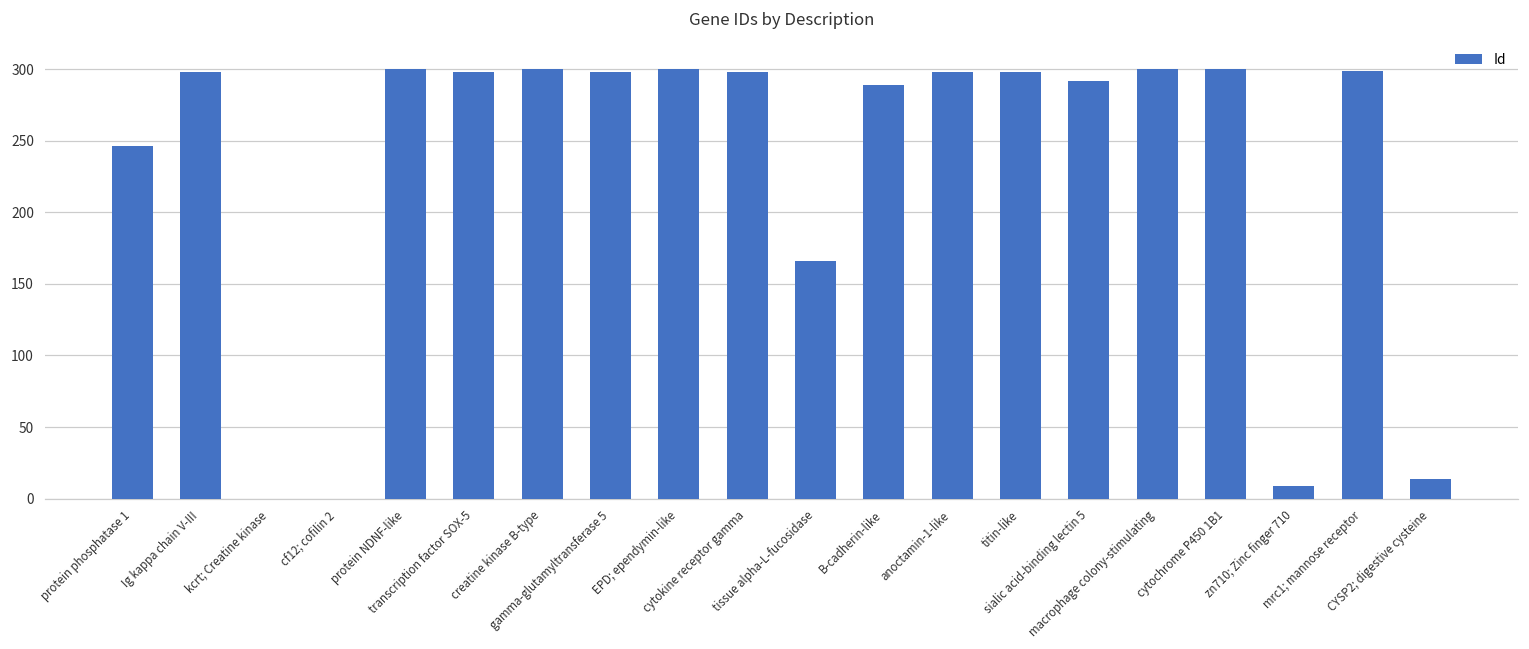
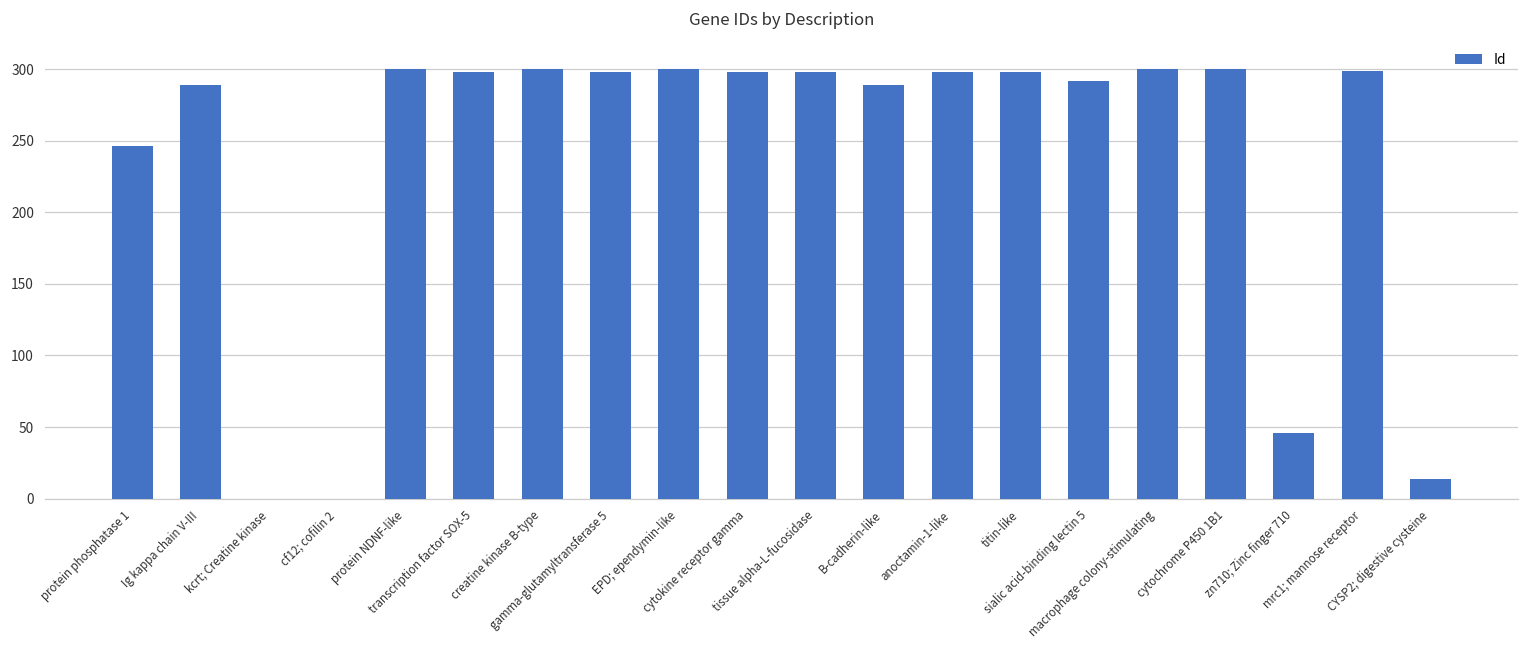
  {
    "protein phosphatase 1": 246,
-   "Ig kappa chain V-III": 298,
+   "Ig kappa chain V-III": 289,
    "cf12; cofilin 2": 0,
    "protein NDNF-like": 300,
    "transcription factor SOX-5": 298,
    "creatine kinase B-type": 300,
    "gamma-glutamyltransferase 5": 298,
    "EPD; ependymin-like": 300,
    "cytokine receptor gamma": 298,
-   "tissue alpha-L-fucosidase": 166,
+   "tissue alpha-L-fucosidase": 298,
    "B-cadherin-like": 289,
    "anoctamin-1-like": 298,
    "titin-like": 298,
    "sialic acid-binding lectin 5": 292,
    "macrophage colony-stimulating": 300,
    "cytochrome P450 1B1": 300,
-   "zn710; Zinc finger 710": 9,
+   "zn710; Zinc finger 710": 46,
    "mrc1; mannose receptor": 299,
    "CYSP2; digestive cysteine": 14
  }
